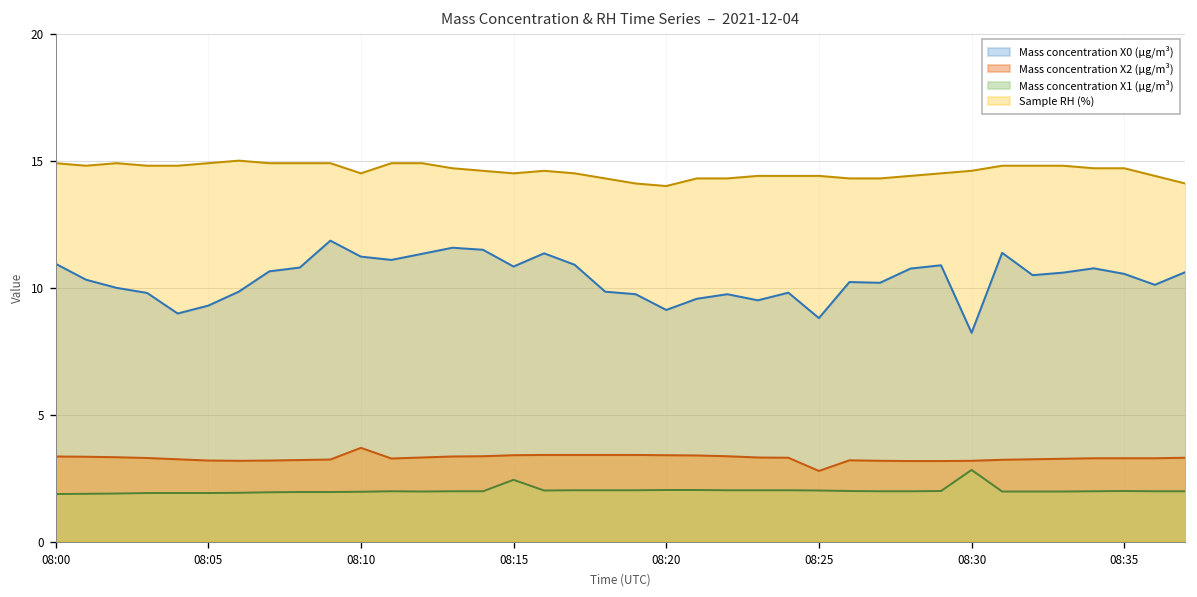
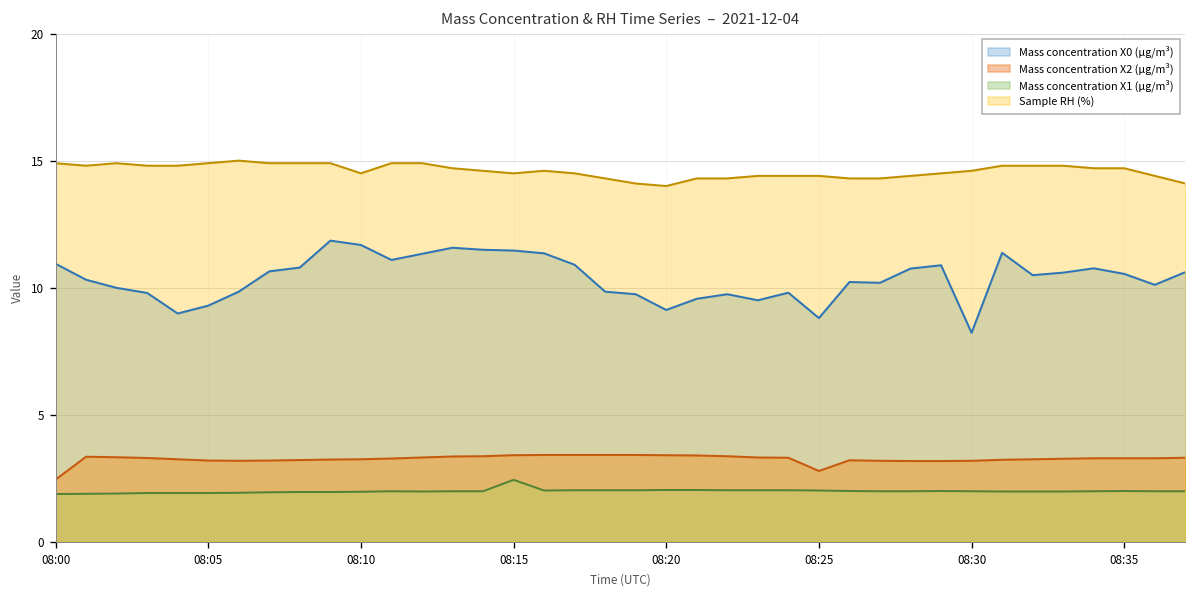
  {
    "Mass concentration X0 (μg/m³)": {
      "08:00": 10.9,
      "08:05": 9.3,
-     "08:10": 11.2,
-     "08:15": 10.8,
+     "08:10": 11.7,
+     "08:15": 11.5,
      "08:20": 9.1,
      "08:25": 8.8,
      "08:30": 8.2,
      "08:35": 10.5
    },
    "Mass concentration X2 (μg/m³)": {
-     "08:00": 3.4,
+     "08:00": 2.4,
      "08:05": 3.2,
-     "08:10": 3.7,
+     "08:10": 3.2,
      "08:15": 3.4,
      "08:20": 3.4,
      "08:25": 2.8,
      "08:30": 3.2,
      "08:35": 3.3
    },
    "Mass concentration X1 (μg/m³)": {
      "08:00": 1.9,
      "08:05": 1.9,
      "08:10": 2.0,
      "08:15": 2.4,
      "08:20": 2.0,
      "08:25": 2.0,
-     "08:30": 2.8,
+     "08:30": 2.0,
      "08:35": 2.0
    },
    "Sample RH (%)": {
      "08:00": 14.9,
      "08:05": 14.9,
      "08:10": 14.5,
      "08:15": 14.5,
      "08:20": 14.0,
      "08:25": 14.4,
      "08:30": 14.6,
      "08:35": 14.7
    }
  }
